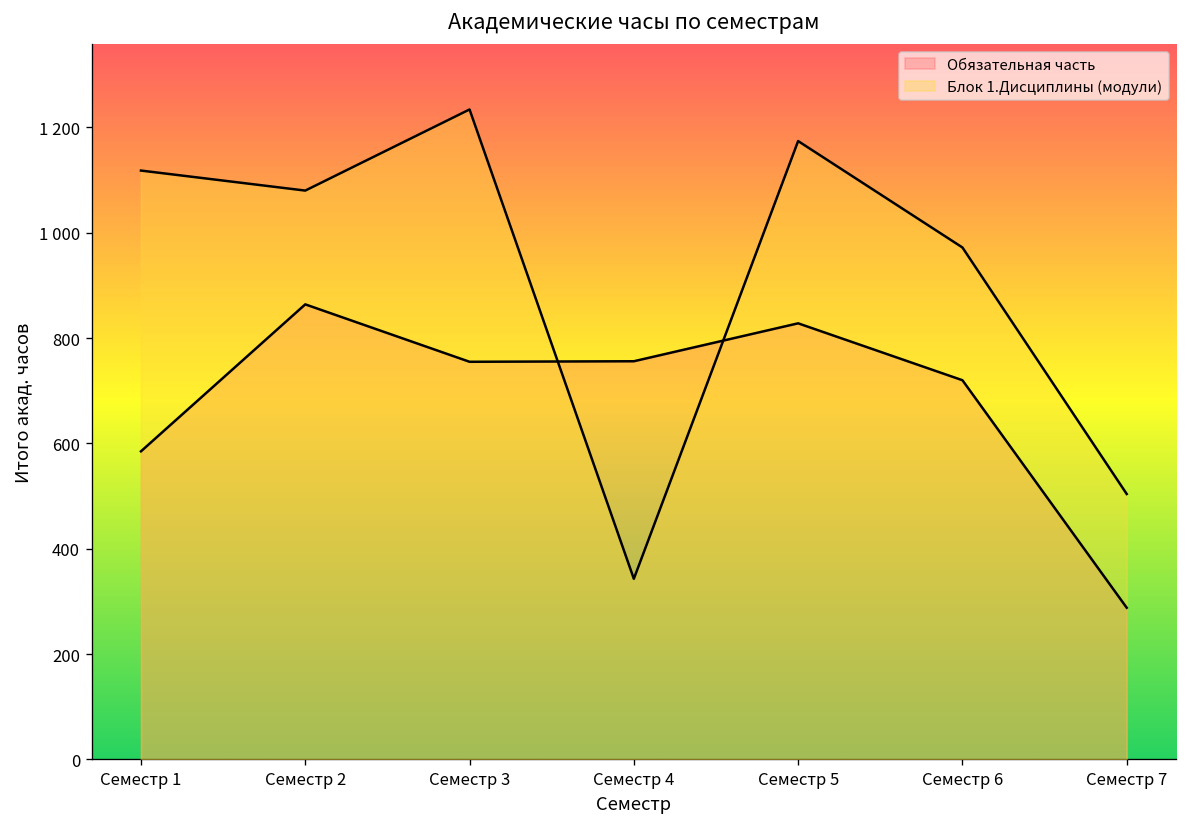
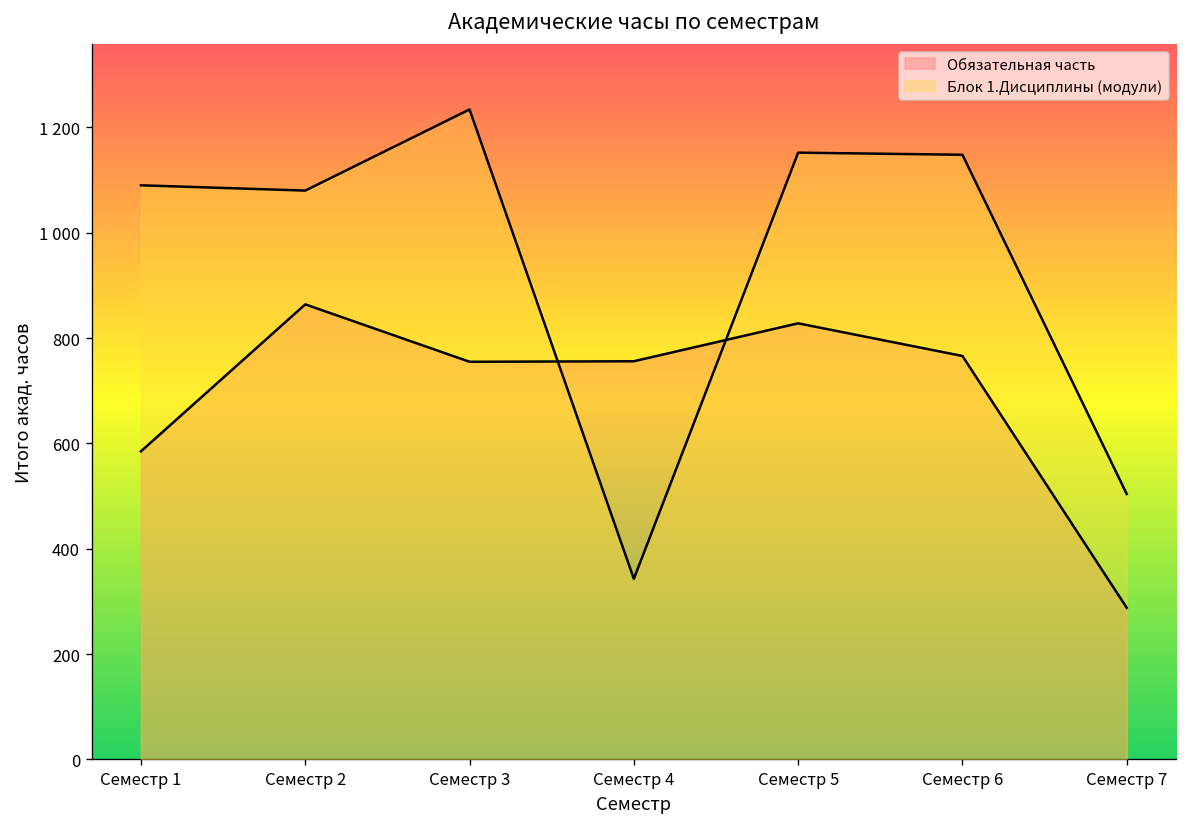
  {
    "Обязательная часть": {
      "Семестр 1": 590,
      "Семестр 2": 860,
      "Семестр 3": 760,
      "Семестр 4": 760,
      "Семестр 5": 830,
-     "Семестр 6": 720,
+     "Семестр 6": 770,
      "Семестр 7": 290
    },
    "Блок 1.Дисциплины (модули)": {
-     "Семестр 1": 1120,
+     "Семестр 1": 1090,
      "Семестр 2": 1080,
      "Семестр 3": 1230,
      "Семестр 4": 340,
-     "Семестр 5": 1170,
-     "Семестр 6": 970,
+     "Семестр 5": 1150,
+     "Семестр 6": 1150,
      "Семестр 7": 500
    }
  }
